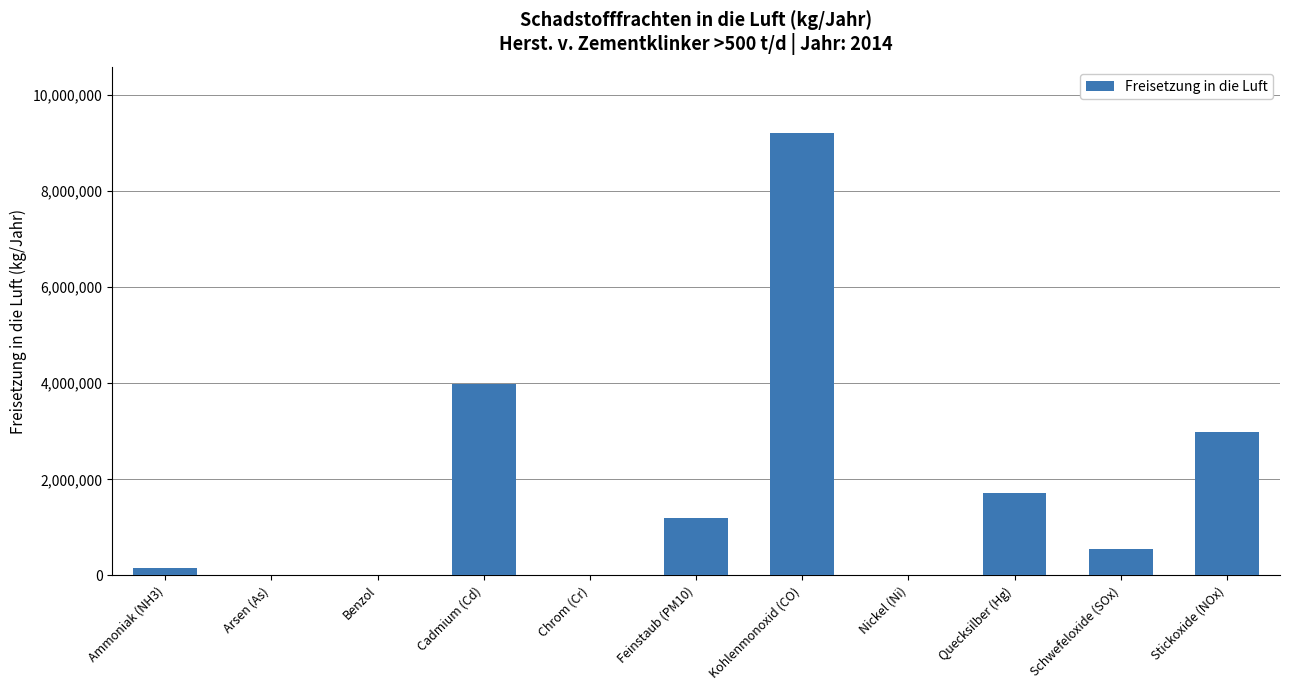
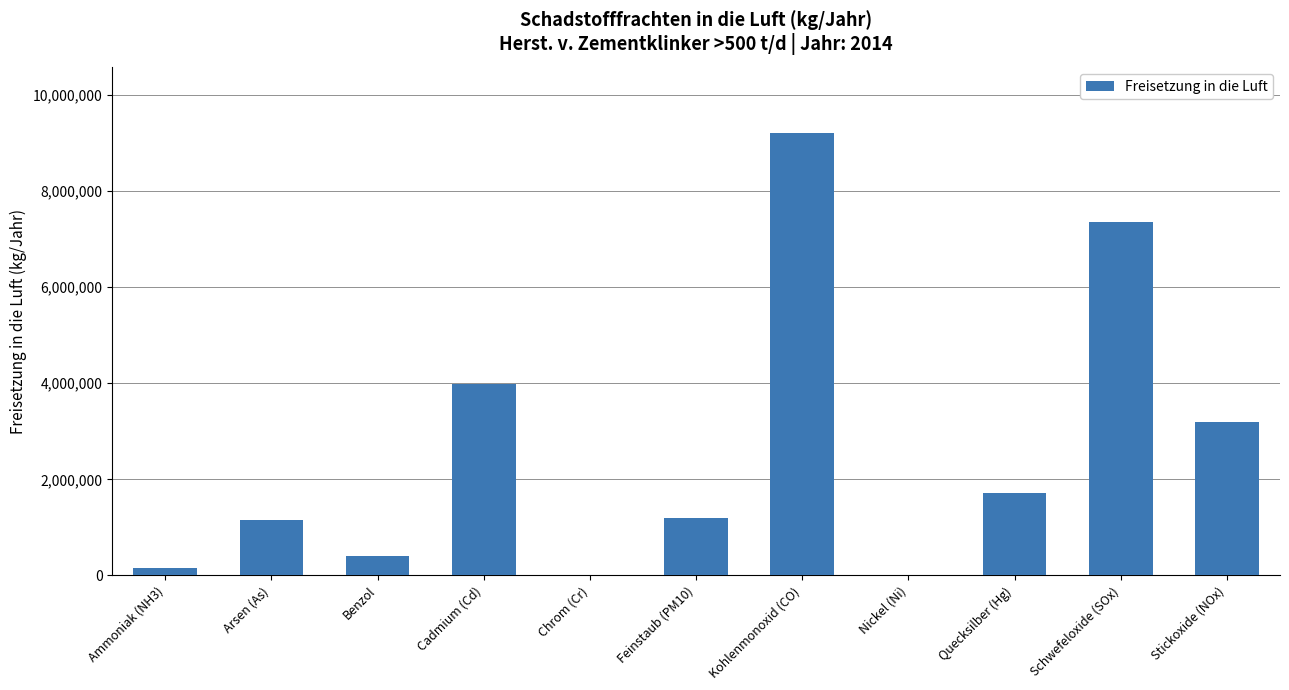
  {
    "Ammoniak (NH3)": "200,000",
-   "Arsen (As)": "0",
-   "Benzol": "0",
+   "Arsen (As)": "1,200,000",
+   "Benzol": "400,000",
    "Cadmium (Cd)": "4,000,000",
    "Feinstaub (PM10)": "1,200,000",
    "Kohlenmonoxid (CO)": "9,200,000",
    "Quecksilber (Hg)": "1,700,000",
-   "Schwefeloxide (SOx)": "600,000",
-   "Stickoxide (NOx)": "3,000,000"
+   "Schwefeloxide (SOx)": "7,400,000",
+   "Stickoxide (NOx)": "3,200,000"
  }
